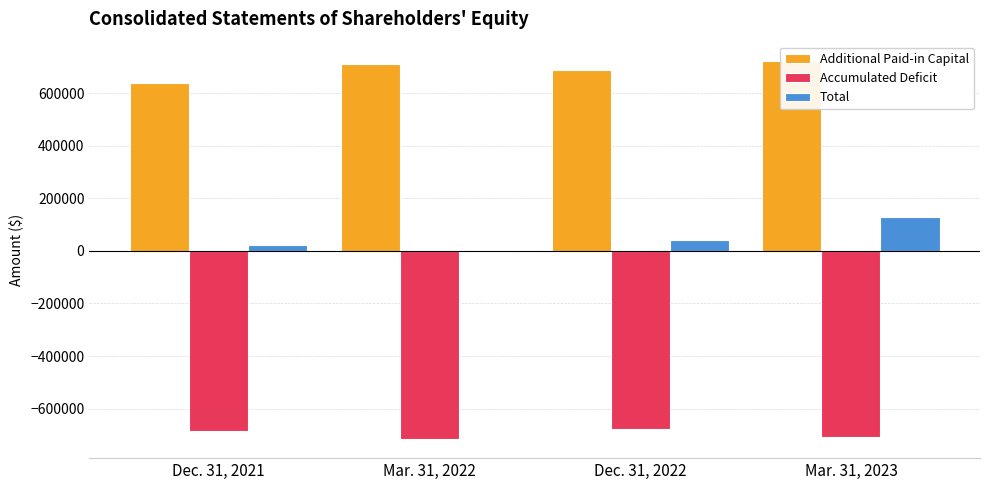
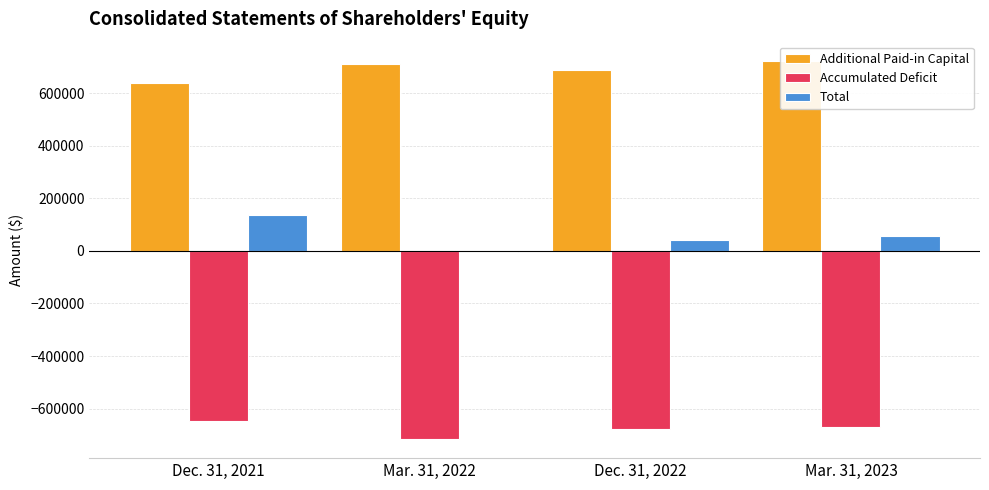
  {
    "Additional Paid-in Capital": {
      "Dec. 31, 2021": 640000,
      "Mar. 31, 2022": 710000,
      "Dec. 31, 2022": 690000
    },
    "Accumulated Deficit": {
-     "Dec. 31, 2021": -680000,
+     "Dec. 31, 2021": -650000,
      "Mar. 31, 2022": -720000,
      "Dec. 31, 2022": -680000,
-     "Mar. 31, 2023": -710000
+     "Mar. 31, 2023": -670000
    },
    "Total": {
-     "Dec. 31, 2021": 20000,
+     "Dec. 31, 2021": 140000,
      "Dec. 31, 2022": 40000,
-     "Mar. 31, 2023": 130000
+     "Mar. 31, 2023": 50000
    }
  }
